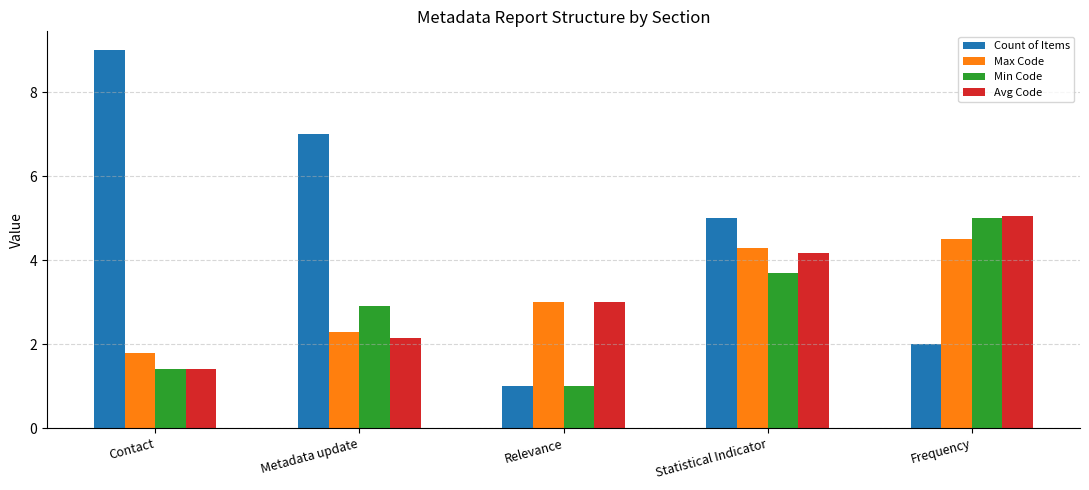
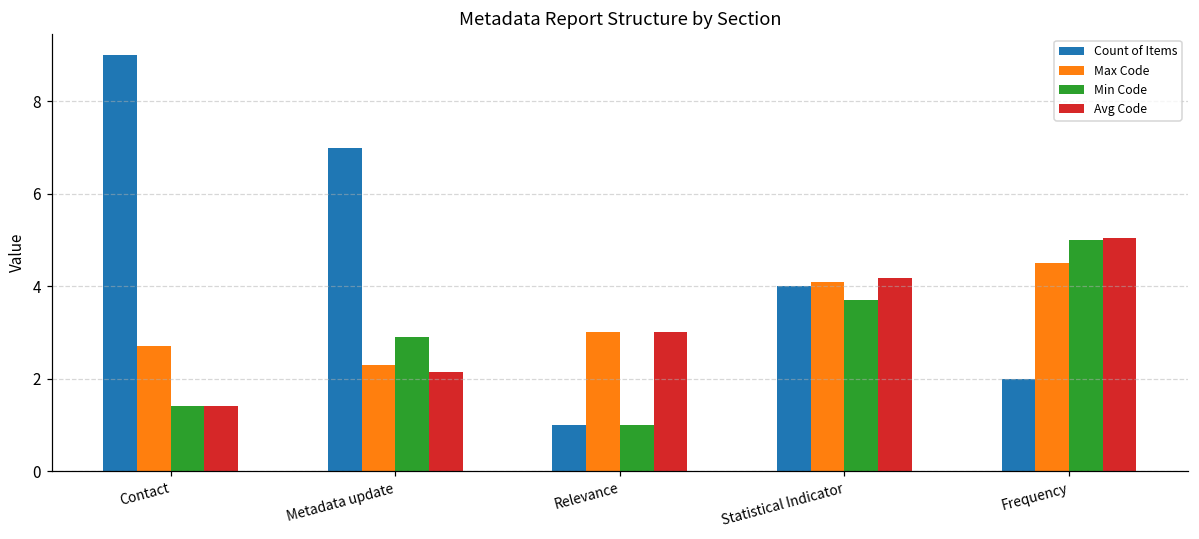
  {
    "Count of Items": {
      "Contact": 9,
      "Metadata update": 7,
      "Relevance": 1,
-     "Statistical Indicator": 5,
+     "Statistical Indicator": 4,
      "Frequency": 2
    },
    "Max Code": {
-     "Contact": 1.8,
+     "Contact": 2.7,
      "Metadata update": 2.3,
      "Relevance": 3.0,
-     "Statistical Indicator": 4.3,
+     "Statistical Indicator": 4.1,
      "Frequency": 4.5
    },
    "Min Code": {
      "Contact": 1.4,
      "Metadata update": 2.9,
      "Relevance": 1.0,
      "Statistical Indicator": 3.7,
      "Frequency": 5.0
    },
    "Avg Code": {
      "Contact": 1.4,
      "Metadata update": 2.2,
      "Relevance": 3.0,
      "Statistical Indicator": 4.2,
      "Frequency": 5.1
    }
  }
